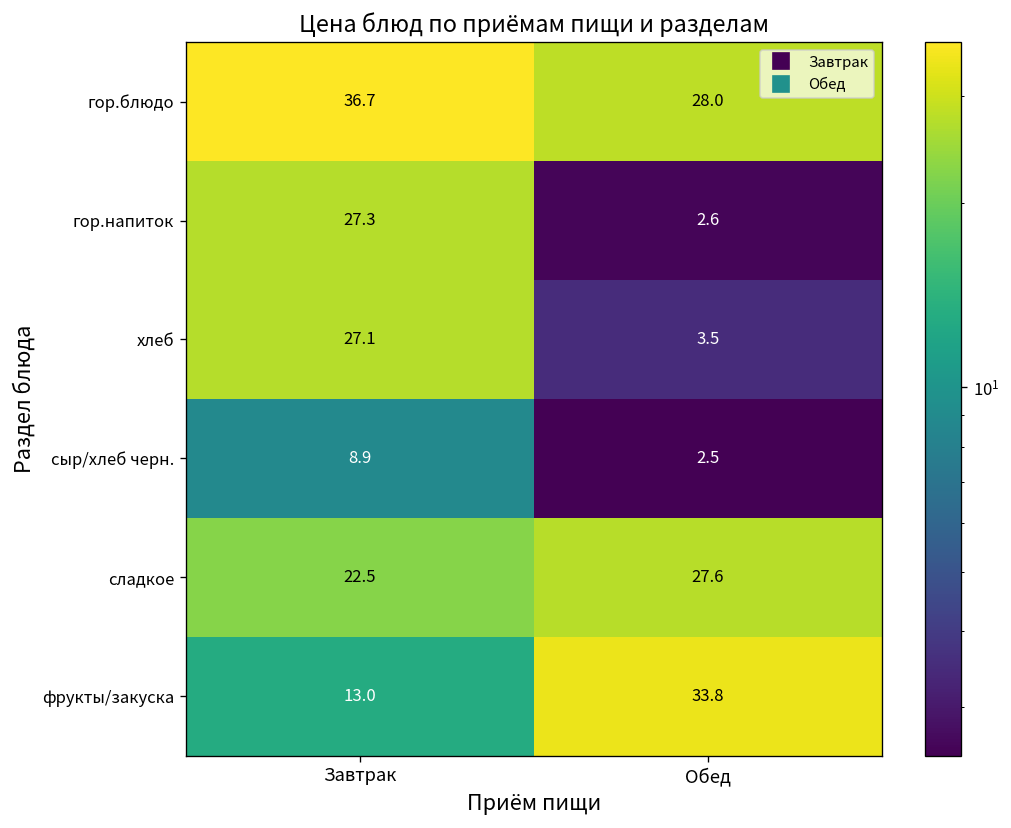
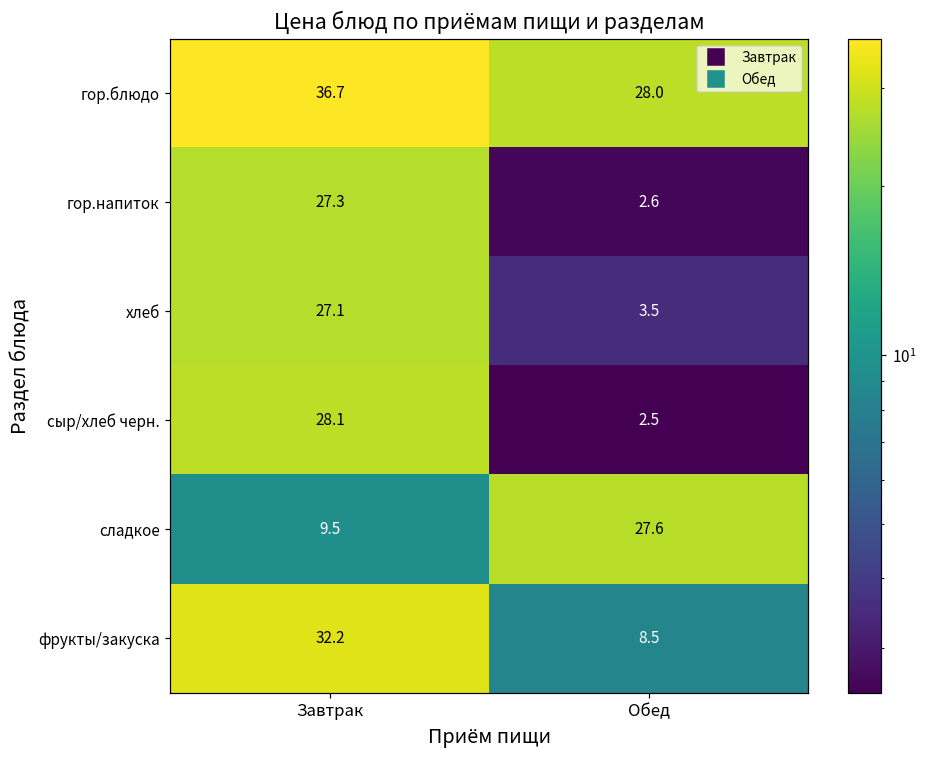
  {
    "гор.блюдо": {
      "Завтрак": 36.7,
      "Обед": 28.0
    },
    "гор.напиток": {
      "Завтрак": 27.3,
      "Обед": 2.6
    },
    "хлеб": {
      "Завтрак": 27.1,
      "Обед": 3.5
    },
    "сыр/хлеб черн.": {
-     "Завтрак": 8.9,
+     "Завтрак": 28.1,
      "Обед": 2.5
    },
    "сладкое": {
-     "Завтрак": 22.5,
+     "Завтрак": 9.5,
      "Обед": 27.6
    },
    "фрукты/закуска": {
-     "Завтрак": 13.0,
-     "Обед": 33.8
+     "Завтрак": 32.2,
+     "Обед": 8.5
    }
  }
